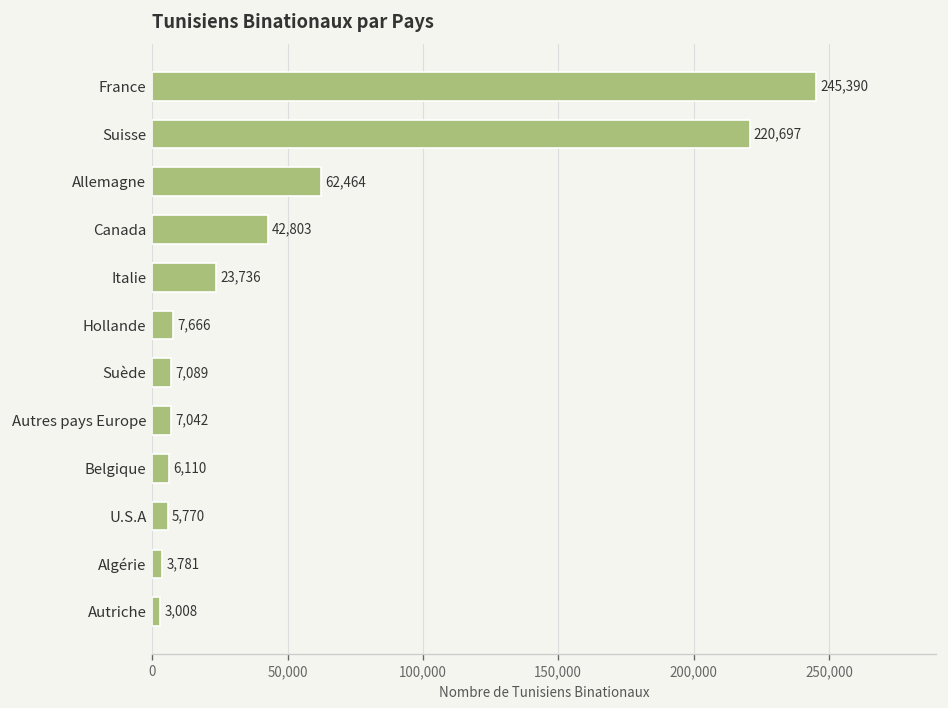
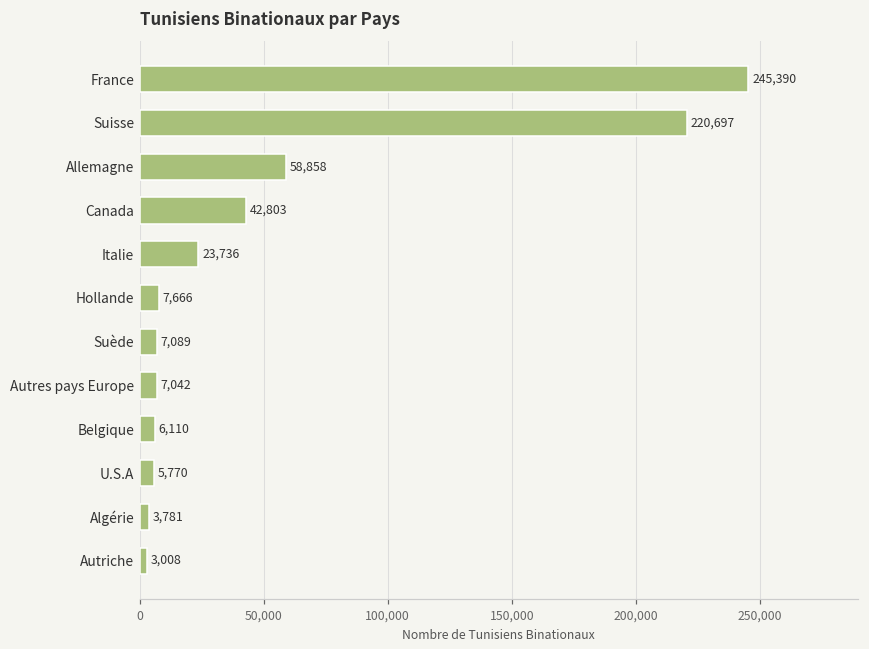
  {
    "France": "245,390",
    "Suisse": "220,697",
-   "Allemagne": "62,464",
+   "Allemagne": "58,858",
    "Canada": "42,803",
    "Italie": "23,736",
    "Hollande": "7,666",
    "Suède": "7,089",
    "Autres pays Europe": "7,042",
    "Belgique": "6,110",
    "U.S.A": "5,770",
    "Algérie": "3,781",
    "Autriche": "3,008"
  }
